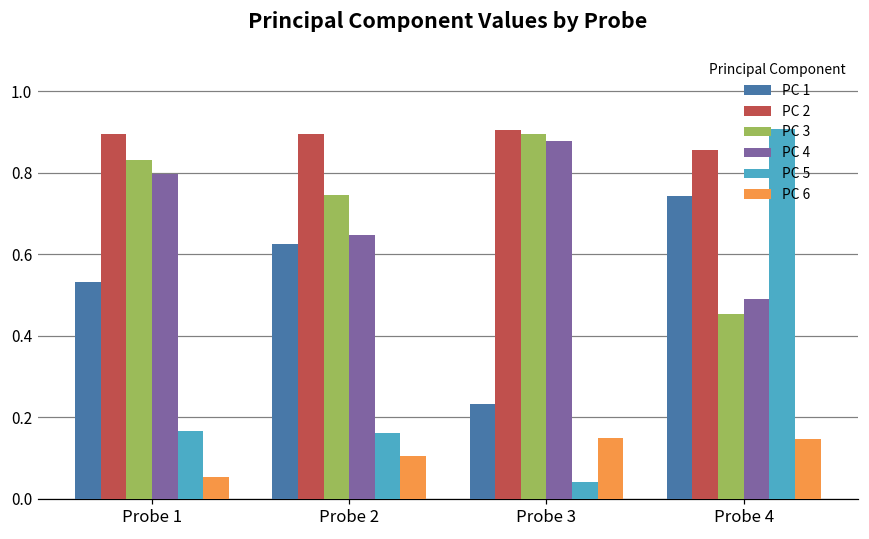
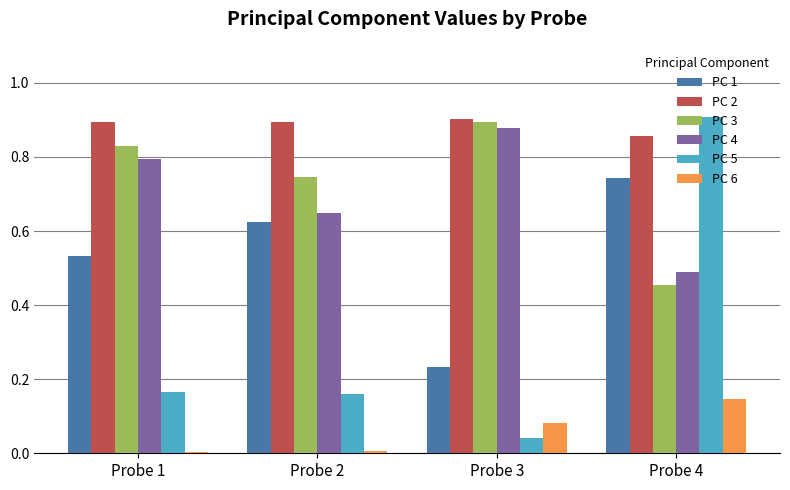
  {
    "PC 2": {
      "Probe 1": 0.90,
      "Probe 2": 0.89,
      "Probe 3": 0.90,
      "Probe 4": 0.86
    },
    "PC 3": {
      "Probe 1": 0.83,
      "Probe 2": 0.74,
      "Probe 3": 0.90,
      "Probe 4": 0.45
    },
    "PC 5": {
      "Probe 1": 0.17,
      "Probe 2": 0.16,
      "Probe 3": 0.04,
      "Probe 4": 0.91
    },
    "PC 6": {
-     "Probe 1": 0.05,
-     "Probe 2": 0.11,
-     "Probe 3": 0.15,
+     "Probe 1": 0.00,
+     "Probe 2": 0.01,
+     "Probe 3": 0.08,
      "Probe 4": 0.15
    }
  }
